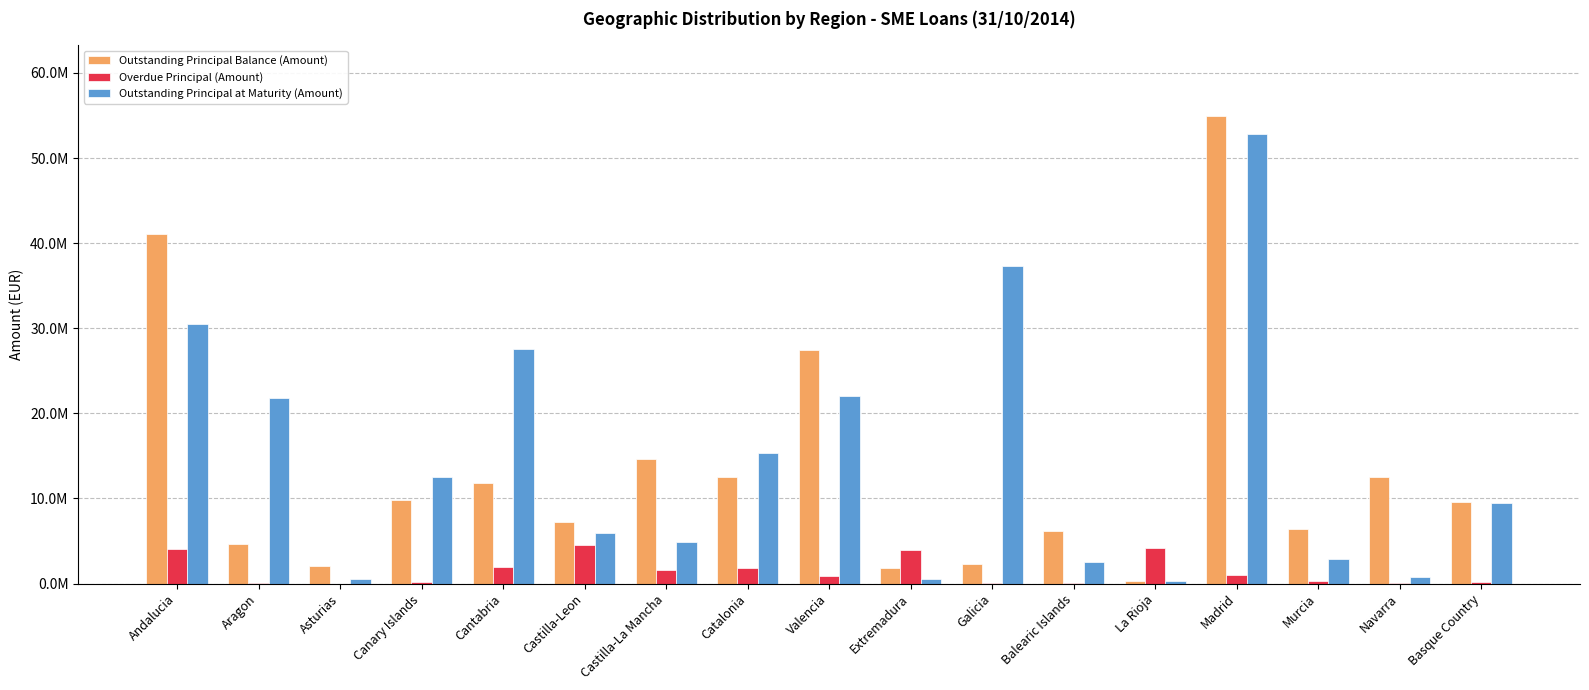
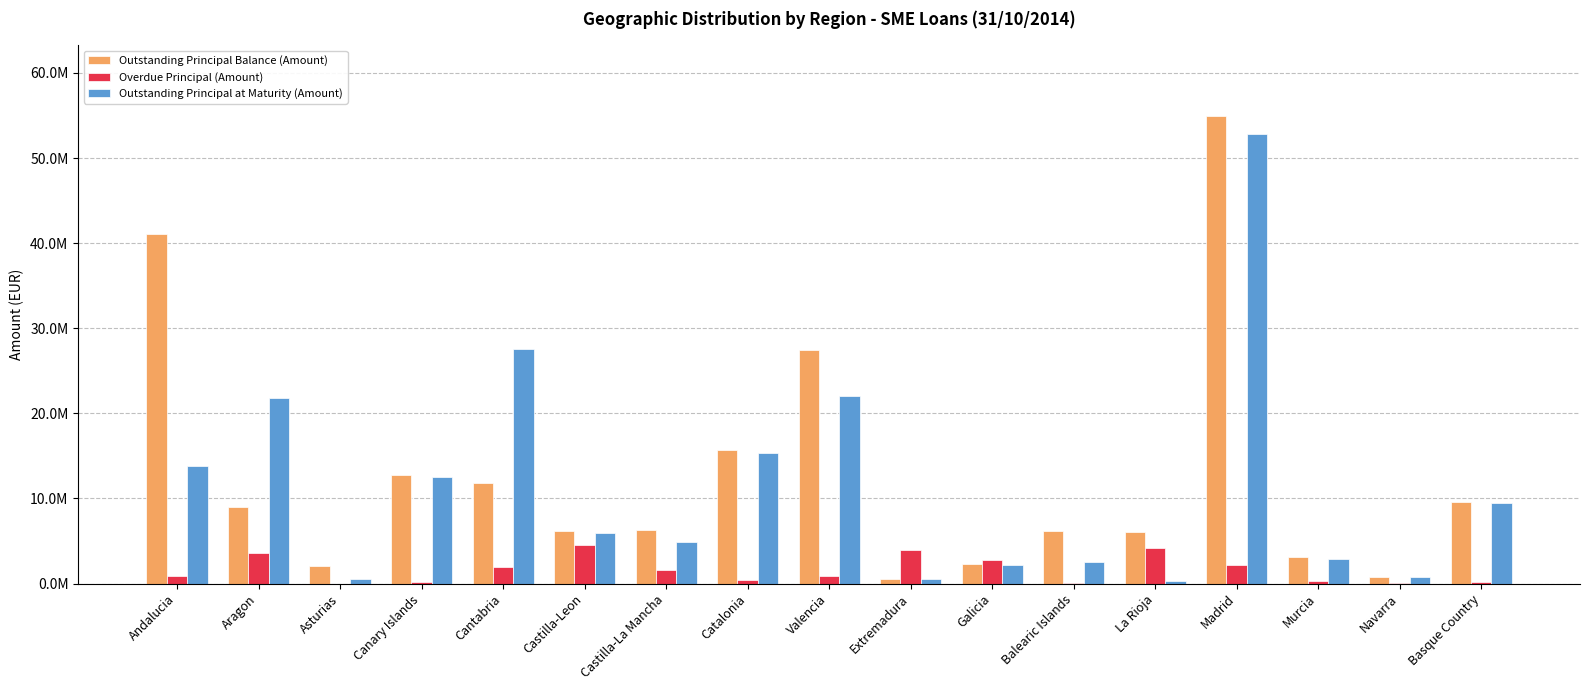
  {
    "Outstanding Principal Balance (Amount)": {
      "Andalucia": 41000000,
-     "Aragon": 5000000,
+     "Aragon": 9000000,
      "Asturias": 2000000,
-     "Canary Islands": 10000000,
+     "Canary Islands": 13000000,
      "Cantabria": 12000000,
-     "Castilla-Leon": 7000000,
-     "Castilla-La Mancha": 15000000,
-     "Catalonia": 12000000,
+     "Castilla-Leon": 6000000,
+     "Castilla-La Mancha": 6000000,
+     "Catalonia": 16000000,
      "Valencia": 27000000,
-     "Extremadura": 2000000,
+     "Extremadura": 1000000,
      "Galicia": 2000000,
      "Balearic Islands": 6000000,
-     "La Rioja": 0,
+     "La Rioja": 6000000,
      "Madrid": 55000000,
-     "Murcia": 6000000,
-     "Navarra": 12000000,
+     "Murcia": 3000000,
+     "Navarra": 1000000,
      "Basque Country": 10000000
    },
    "Overdue Principal (Amount)": {
-     "Andalucia": 4000000,
-     "Aragon": 0,
+     "Andalucia": 1000000,
+     "Aragon": 4000000,
      "Cantabria": 2000000,
      "Castilla-Leon": 5000000,
      "Castilla-La Mancha": 2000000,
-     "Catalonia": 2000000,
+     "Catalonia": 0,
      "Valencia": 1000000,
      "Extremadura": 4000000,
-     "Galicia": 0,
+     "Galicia": 3000000,
      "La Rioja": 4000000,
-     "Madrid": 1000000,
+     "Madrid": 2000000,
      "Murcia": 0
    },
    "Outstanding Principal at Maturity (Amount)": {
-     "Andalucia": 31000000,
+     "Andalucia": 14000000,
      "Aragon": 22000000,
      "Asturias": 1000000,
      "Canary Islands": 13000000,
      "Cantabria": 28000000,
      "Castilla-Leon": 6000000,
      "Castilla-La Mancha": 5000000,
      "Catalonia": 15000000,
      "Valencia": 22000000,
      "Extremadura": 1000000,
-     "Galicia": 37000000,
+     "Galicia": 2000000,
      "Balearic Islands": 3000000,
      "Madrid": 53000000,
      "Murcia": 3000000,
      "Navarra": 1000000,
      "Basque Country": 9000000
    }
  }
